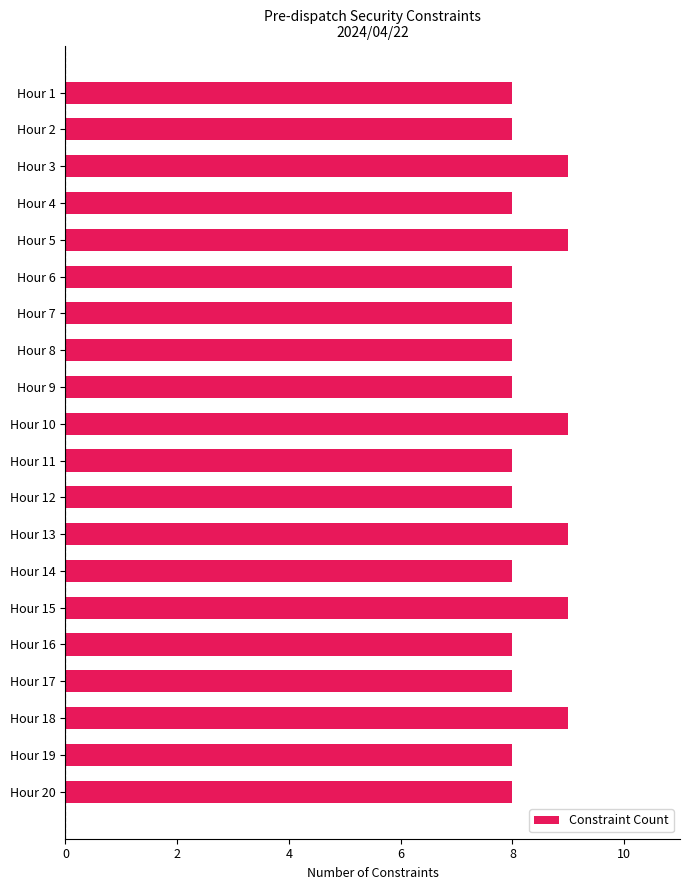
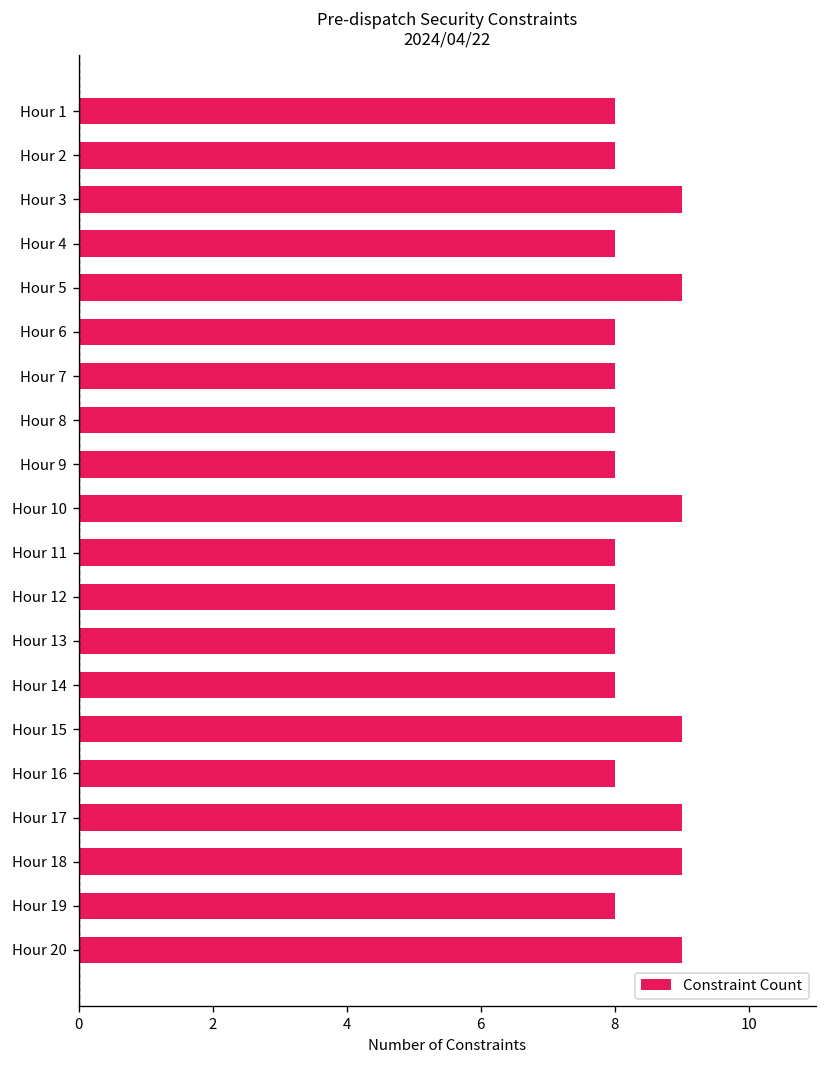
  {
    "Hour 1": 8,
    "Hour 2": 8,
    "Hour 3": 9,
    "Hour 4": 8,
    "Hour 5": 9,
    "Hour 6": 8,
    "Hour 7": 8,
    "Hour 8": 8,
    "Hour 9": 8,
    "Hour 10": 9,
    "Hour 11": 8,
    "Hour 12": 8,
-   "Hour 13": 9,
+   "Hour 13": 8,
    "Hour 14": 8,
    "Hour 15": 9,
    "Hour 16": 8,
-   "Hour 17": 8,
+   "Hour 17": 9,
    "Hour 18": 9,
    "Hour 19": 8,
-   "Hour 20": 8
+   "Hour 20": 9
  }
